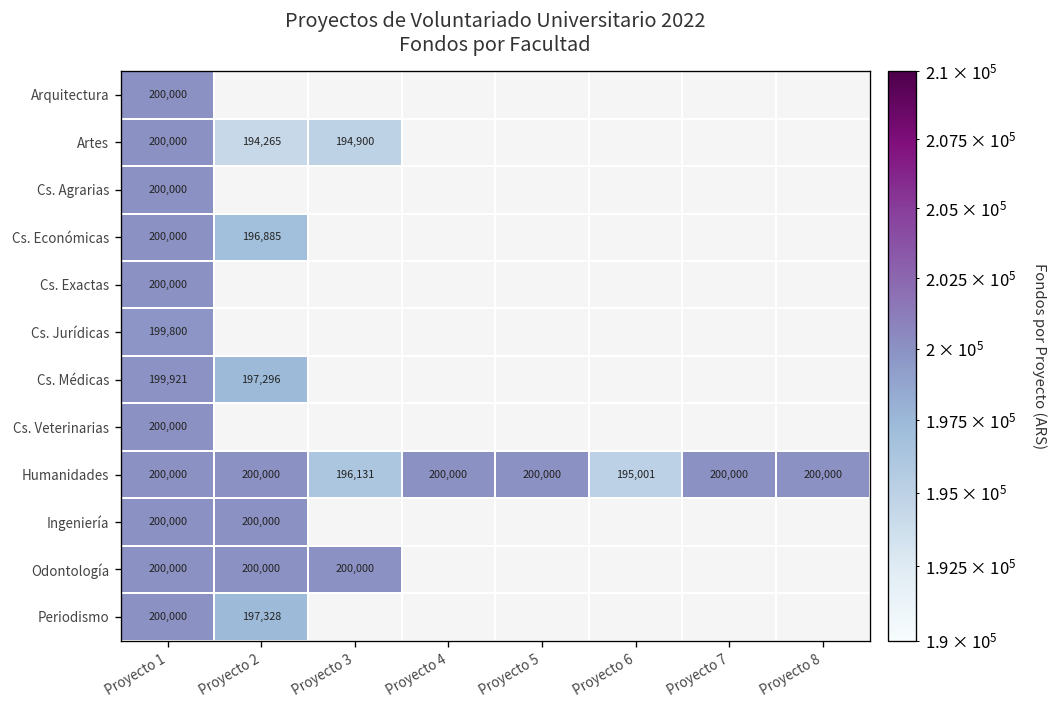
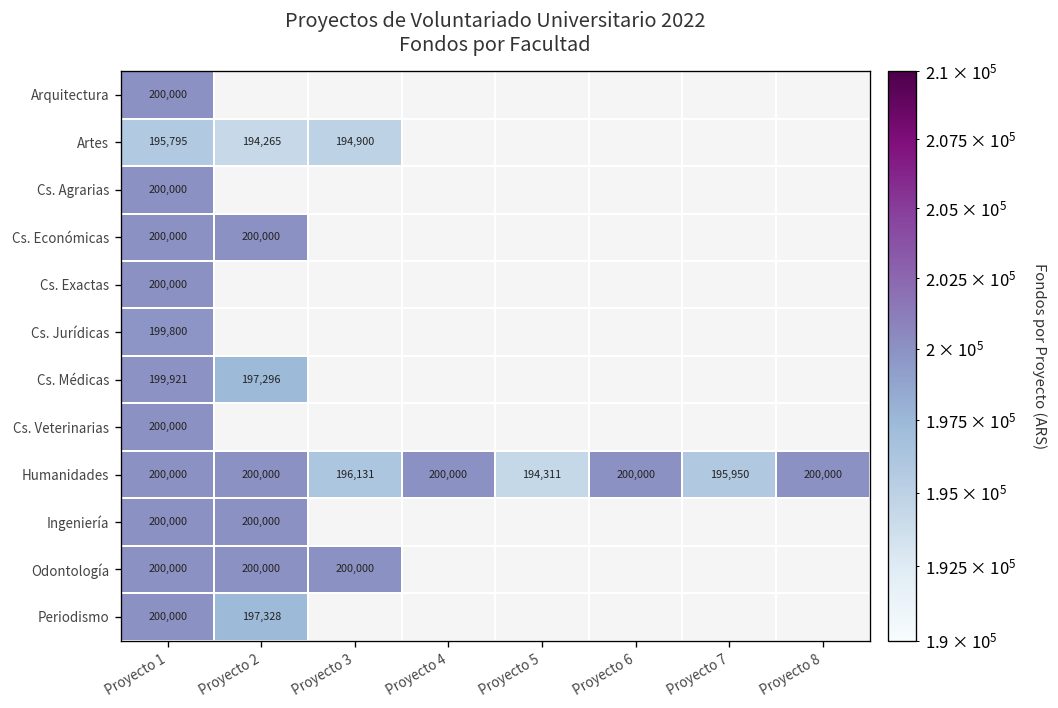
  {
    "Arquitectura": {
      "Proyecto 1": "200,000"
    },
    "Artes": {
-     "Proyecto 1": "200,000",
+     "Proyecto 1": "195,795",
      "Proyecto 2": "194,265",
      "Proyecto 3": "194,900"
    },
    "Cs. Agrarias": {
      "Proyecto 1": "200,000"
    },
    "Cs. Económicas": {
      "Proyecto 1": "200,000",
-     "Proyecto 2": "196,885"
+     "Proyecto 2": "200,000"
    },
    "Cs. Exactas": {
      "Proyecto 1": "200,000"
    },
    "Cs. Jurídicas": {
      "Proyecto 1": "199,800"
    },
    "Cs. Médicas": {
      "Proyecto 1": "199,921",
      "Proyecto 2": "197,296"
    },
    "Cs. Veterinarias": {
      "Proyecto 1": "200,000"
    },
    "Humanidades": {
      "Proyecto 1": "200,000",
      "Proyecto 2": "200,000",
      "Proyecto 3": "196,131",
      "Proyecto 4": "200,000",
-     "Proyecto 5": "200,000",
-     "Proyecto 6": "195,001",
-     "Proyecto 7": "200,000",
+     "Proyecto 5": "194,311",
+     "Proyecto 6": "200,000",
+     "Proyecto 7": "195,950",
      "Proyecto 8": "200,000"
    },
    "Ingeniería": {
      "Proyecto 1": "200,000",
      "Proyecto 2": "200,000"
    },
    "Odontología": {
      "Proyecto 1": "200,000",
      "Proyecto 2": "200,000",
      "Proyecto 3": "200,000"
    },
    "Periodismo": {
      "Proyecto 1": "200,000",
      "Proyecto 2": "197,328"
    }
  }
